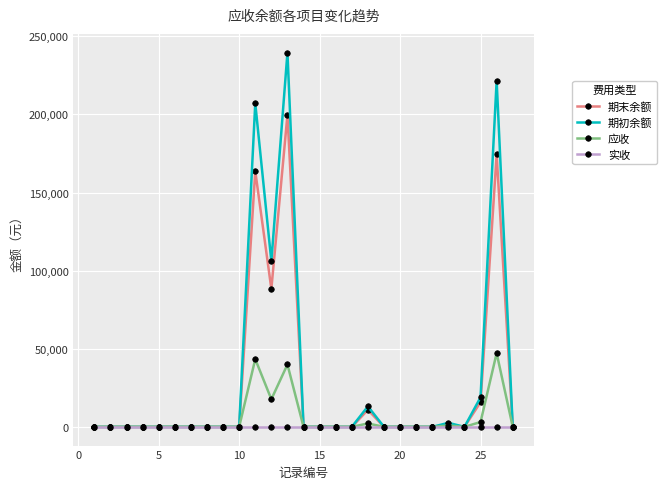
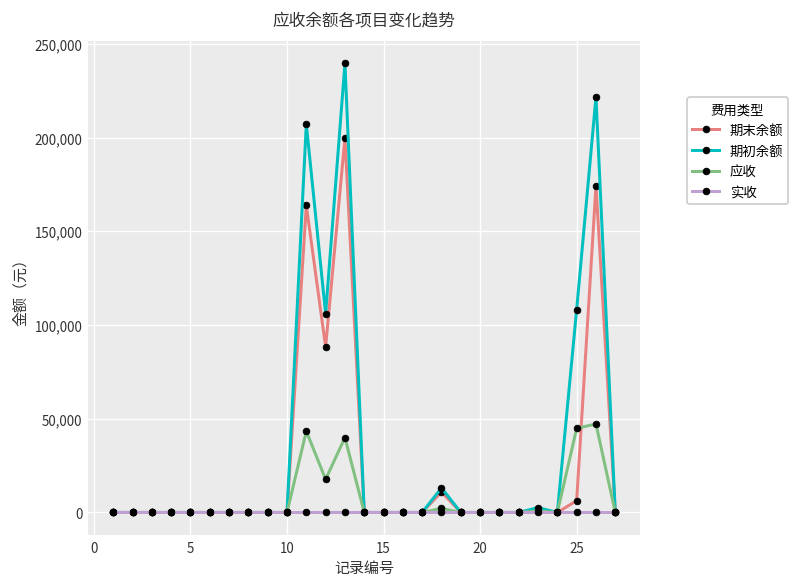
  {
    "期末余额": {
-     "25": "16,000"
+     "25": "6,000"
    },
    "期初余额": {
-     "25": "19,000"
+     "25": "108,000"
    },
    "应收": {
-     "25": "3,000"
+     "25": "45,000"
    },
    "实收": {
      "25": "0"
    }
  }
